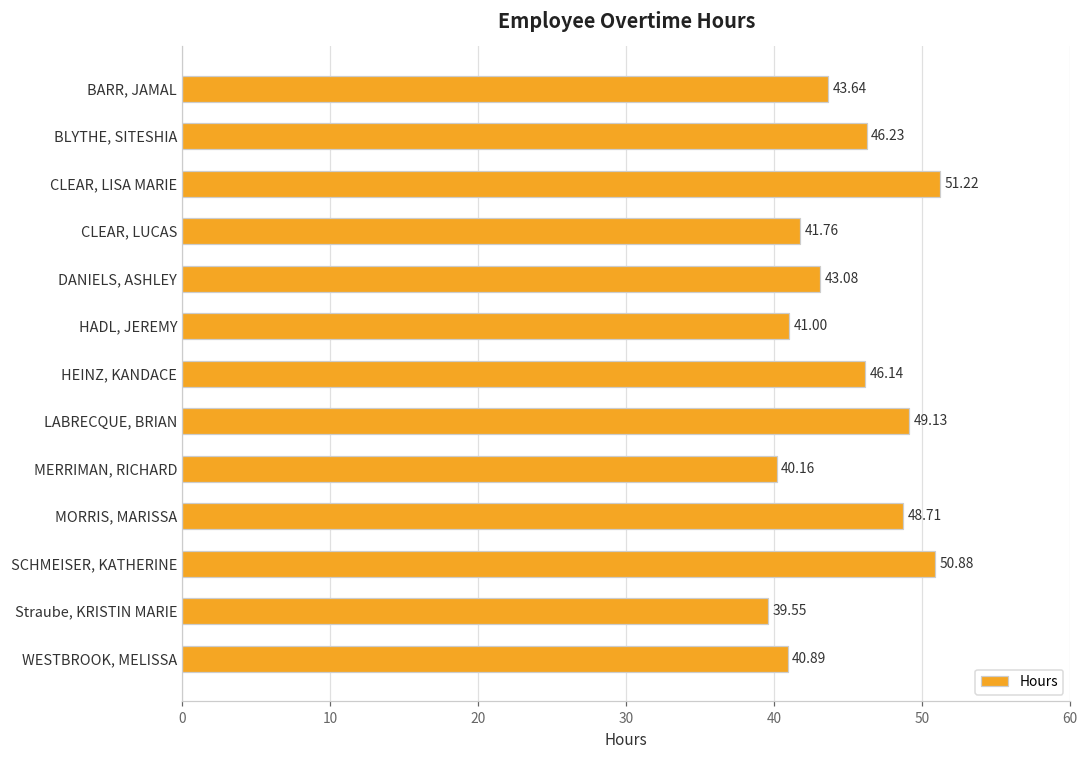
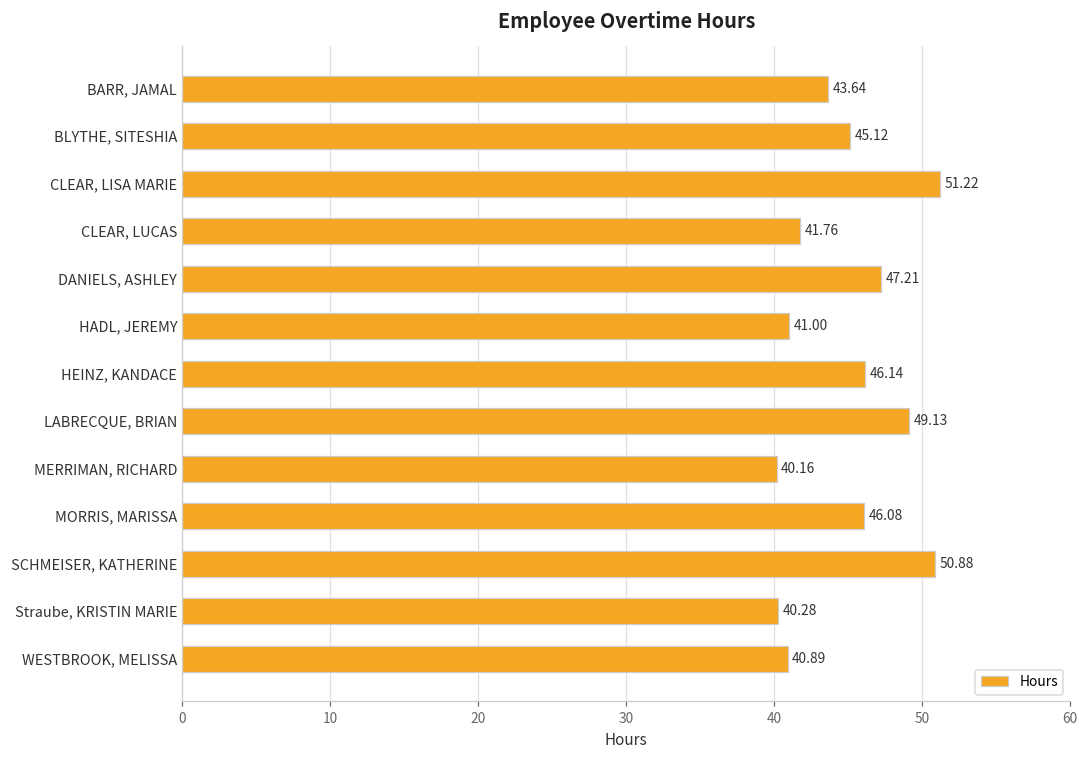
  {
    "BARR, JAMAL": 43.64,
-   "BLYTHE, SITESHIA": 46.23,
+   "BLYTHE, SITESHIA": 45.12,
    "CLEAR, LISA MARIE": 51.22,
    "CLEAR, LUCAS": 41.76,
-   "DANIELS, ASHLEY": 43.08,
+   "DANIELS, ASHLEY": 47.21,
    "HADL, JEREMY": 41.00,
    "HEINZ, KANDACE": 46.14,
    "LABRECQUE, BRIAN": 49.13,
    "MERRIMAN, RICHARD": 40.16,
-   "MORRIS, MARISSA": 48.71,
+   "MORRIS, MARISSA": 46.08,
    "SCHMEISER, KATHERINE": 50.88,
-   "Straube, KRISTIN MARIE": 39.55,
+   "Straube, KRISTIN MARIE": 40.28,
    "WESTBROOK, MELISSA": 40.89
  }
